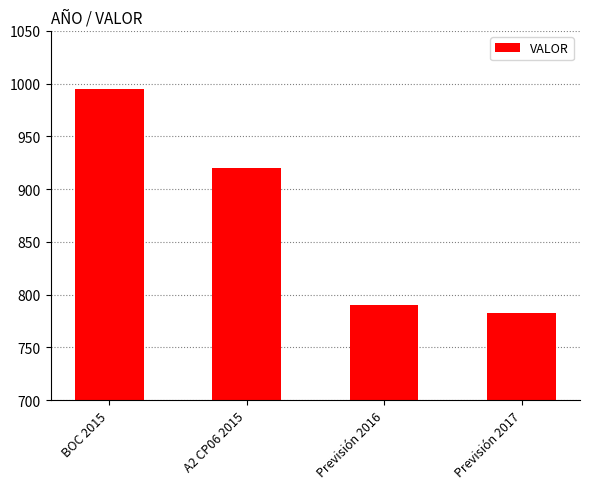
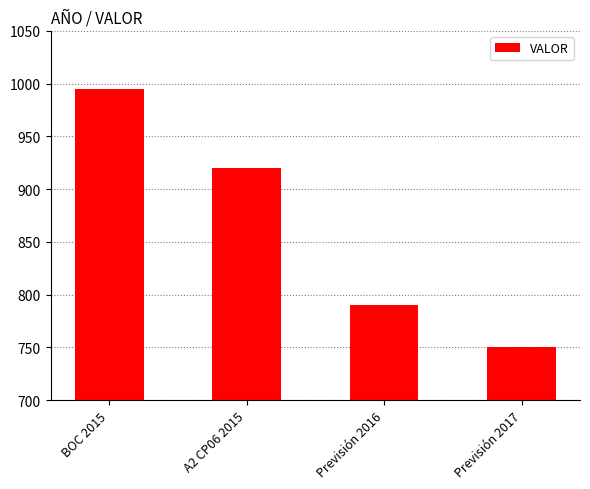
  {
    "BOC 2015": 995,
    "A2 CP06 2015": 920,
    "Previsión 2016": 790,
-   "Previsión 2017": 783
+   "Previsión 2017": 750
  }
